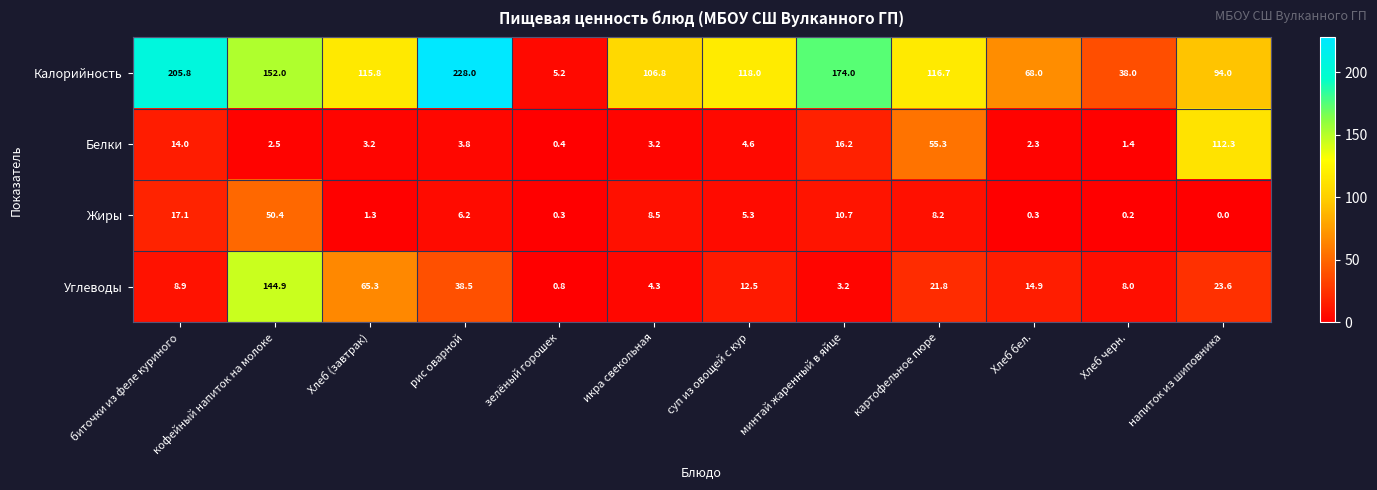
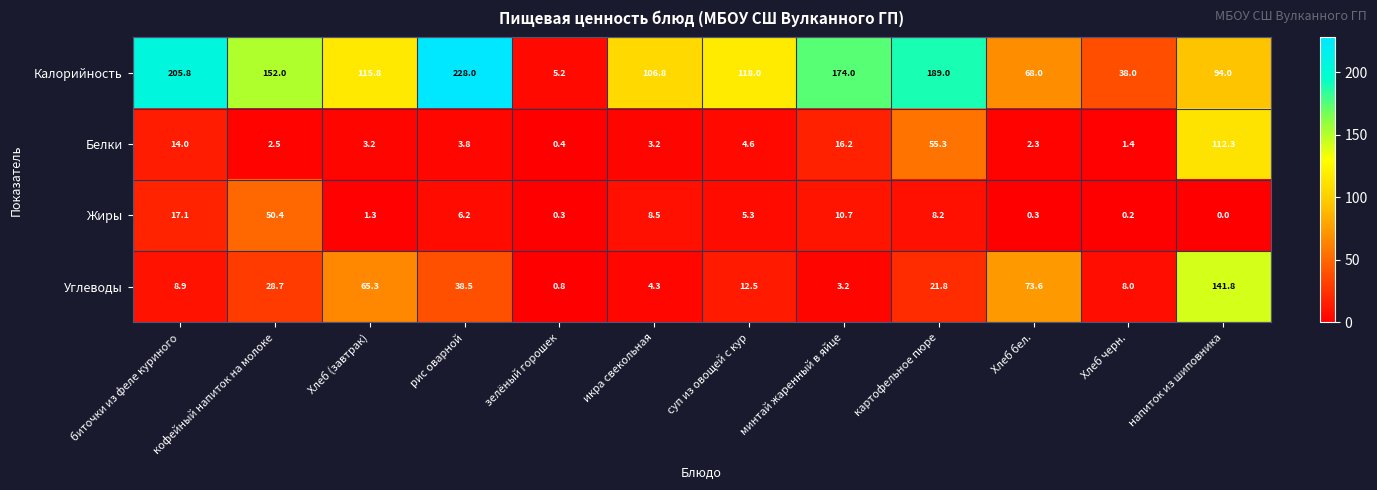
  {
    "Калорийность": {
      "биточки из феле куриного": 205.8,
      "кофейный напиток на молоке": 152.0,
      "Хлеб (завтрак)": 115.8,
      "рис оварной": 228.0,
      "зелёный горошек": 5.2,
      "икра свекольная": 106.8,
      "суп из овощей с кур": 118.0,
      "минтай жаренный в яйце": 174.0,
-     "картофельное пюре": 116.7,
+     "картофельное пюре": 189.0,
      "Хлеб бел.": 68.0,
      "Хлеб черн.": 38.0,
      "напиток из шиповника": 94.0
    },
    "Белки": {
      "биточки из феле куриного": 14.0,
      "кофейный напиток на молоке": 2.5,
      "Хлеб (завтрак)": 3.2,
      "рис оварной": 3.8,
      "зелёный горошек": 0.4,
      "икра свекольная": 3.2,
      "суп из овощей с кур": 4.6,
      "минтай жаренный в яйце": 16.2,
      "картофельное пюре": 55.3,
      "Хлеб бел.": 2.3,
      "Хлеб черн.": 1.4,
      "напиток из шиповника": 112.3
    },
    "Жиры": {
      "биточки из феле куриного": 17.1,
      "кофейный напиток на молоке": 50.4,
      "Хлеб (завтрак)": 1.3,
      "рис оварной": 6.2,
      "зелёный горошек": 0.3,
      "икра свекольная": 8.5,
      "суп из овощей с кур": 5.3,
      "минтай жаренный в яйце": 10.7,
      "картофельное пюре": 8.2,
      "Хлеб бел.": 0.3,
      "Хлеб черн.": 0.2,
      "напиток из шиповника": 0.0
    },
    "Углеводы": {
      "биточки из феле куриного": 8.9,
-     "кофейный напиток на молоке": 144.9,
+     "кофейный напиток на молоке": 28.7,
      "Хлеб (завтрак)": 65.3,
      "рис оварной": 38.5,
      "зелёный горошек": 0.8,
      "икра свекольная": 4.3,
      "суп из овощей с кур": 12.5,
      "минтай жаренный в яйце": 3.2,
      "картофельное пюре": 21.8,
-     "Хлеб бел.": 14.9,
+     "Хлеб бел.": 73.6,
      "Хлеб черн.": 8.0,
-     "напиток из шиповника": 23.6
+     "напиток из шиповника": 141.8
    }
  }
